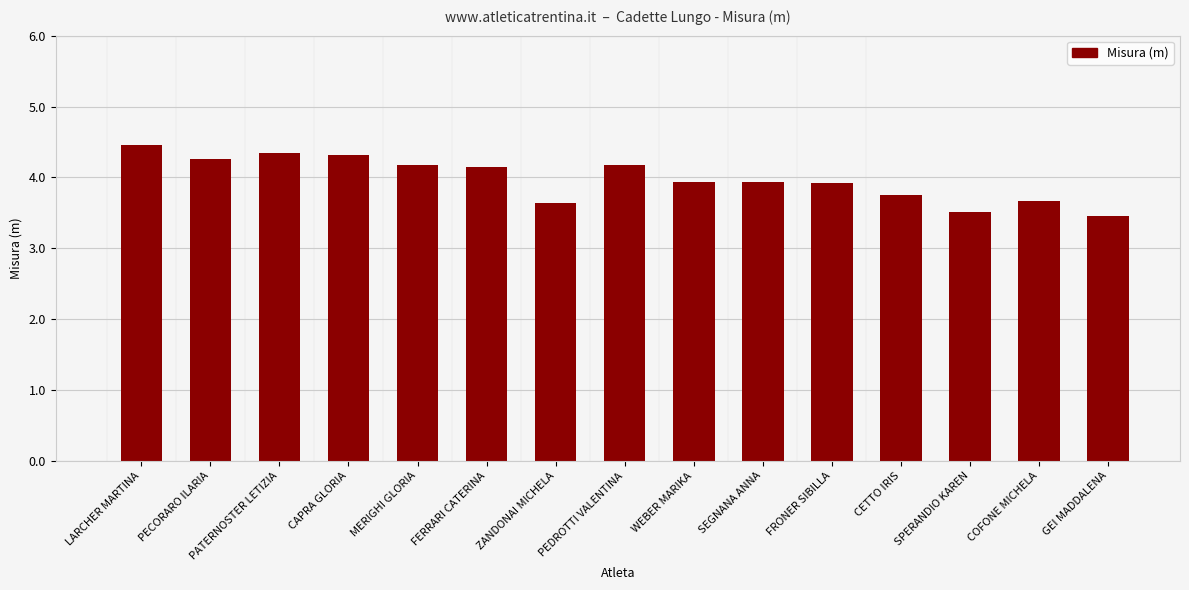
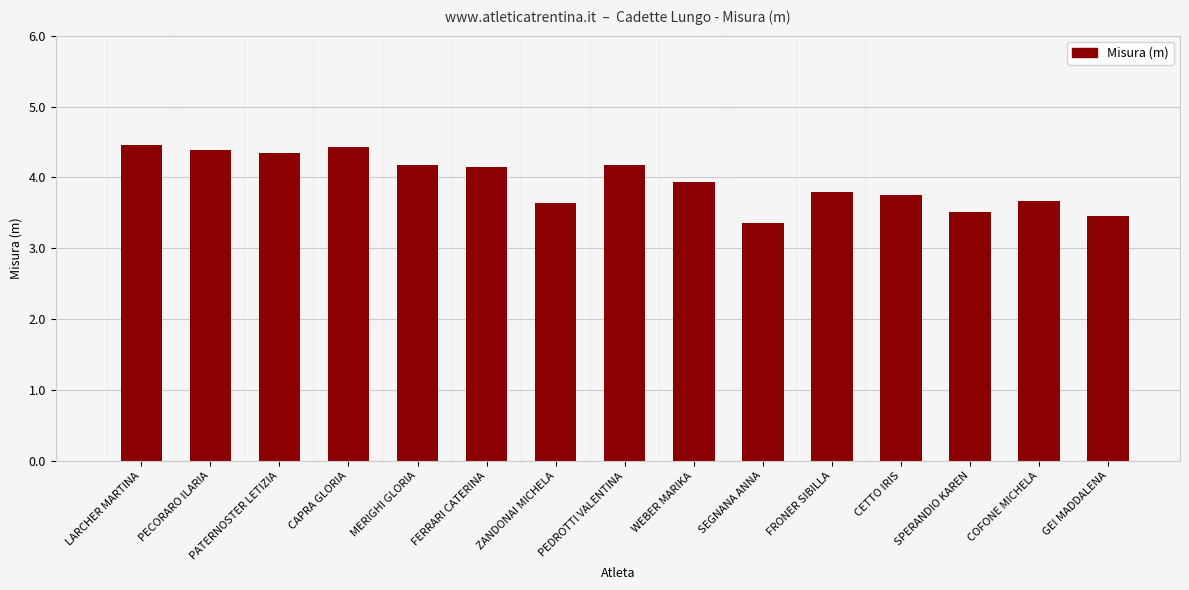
  {
    "LARCHER MARTINA": 4.5,
-   "PECORARO ILARIA": 4.3,
+   "PECORARO ILARIA": 4.4,
    "PATERNOSTER LETIZIA": 4.4,
-   "CAPRA GLORIA": 4.3,
+   "CAPRA GLORIA": 4.4,
    "MERIGHI GLORIA": 4.2,
    "FERRARI CATERINA": 4.1,
    "ZANDONAI MICHELA": 3.6,
    "PEDROTTI VALENTINA": 4.2,
    "WEBER MARIKA": 3.9,
-   "SEGNANA ANNA": 3.9,
-   "FRONER SIBILLA": 3.9,
+   "SEGNANA ANNA": 3.4,
+   "FRONER SIBILLA": 3.8,
    "CETTO IRIS": 3.8,
    "SPERANDIO KAREN": 3.5,
    "COFONE MICHELA": 3.7,
    "GEI MADDALENA": 3.5
  }
